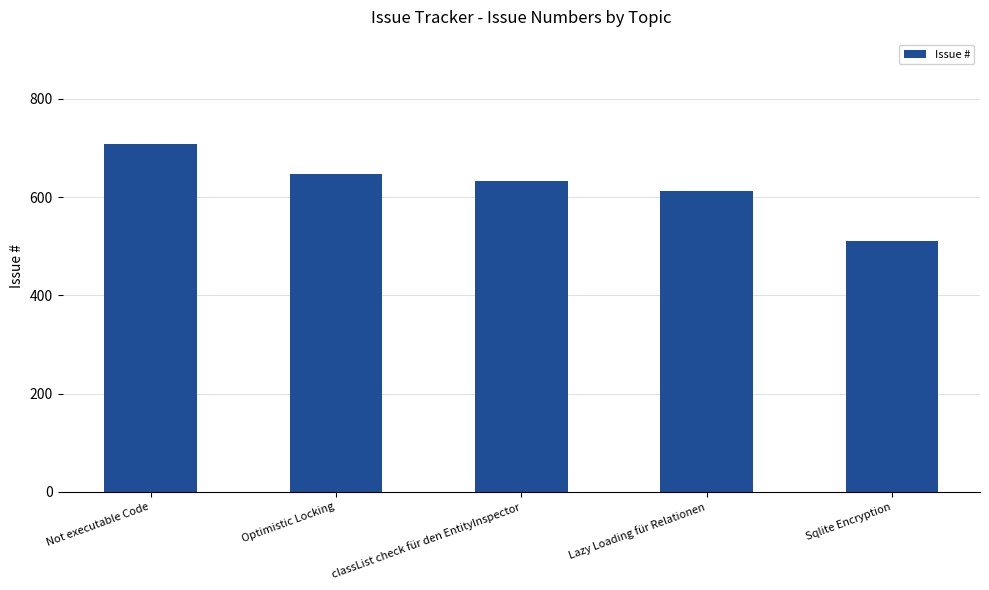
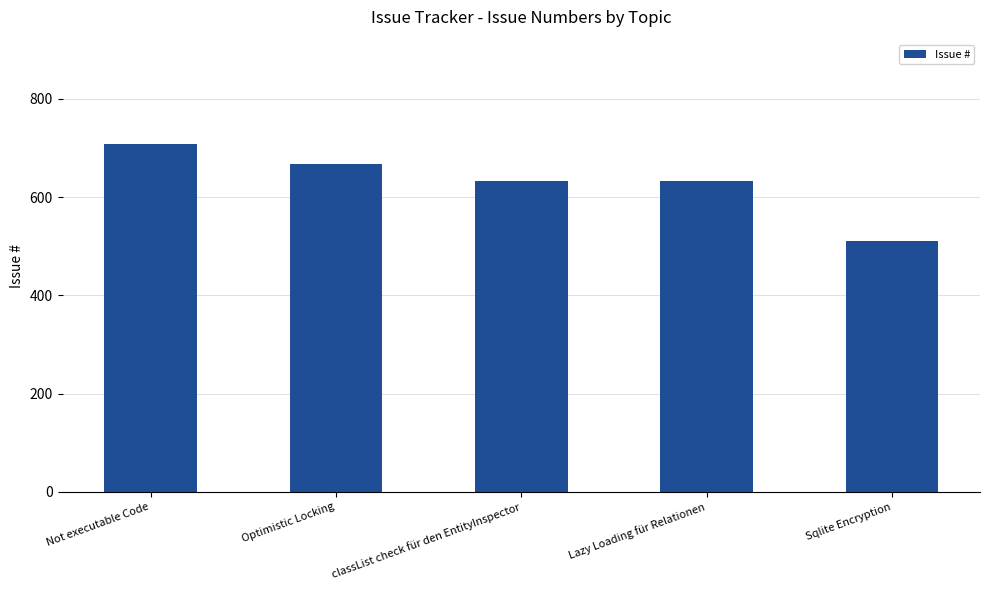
  {
    "Not executable Code": 710,
-   "Optimistic Locking": 650,
+   "Optimistic Locking": 670,
    "classList check für den EntityInspector": 630,
-   "Lazy Loading für Relationen": 610,
+   "Lazy Loading für Relationen": 630,
    "Sqlite Encryption": 510
  }
